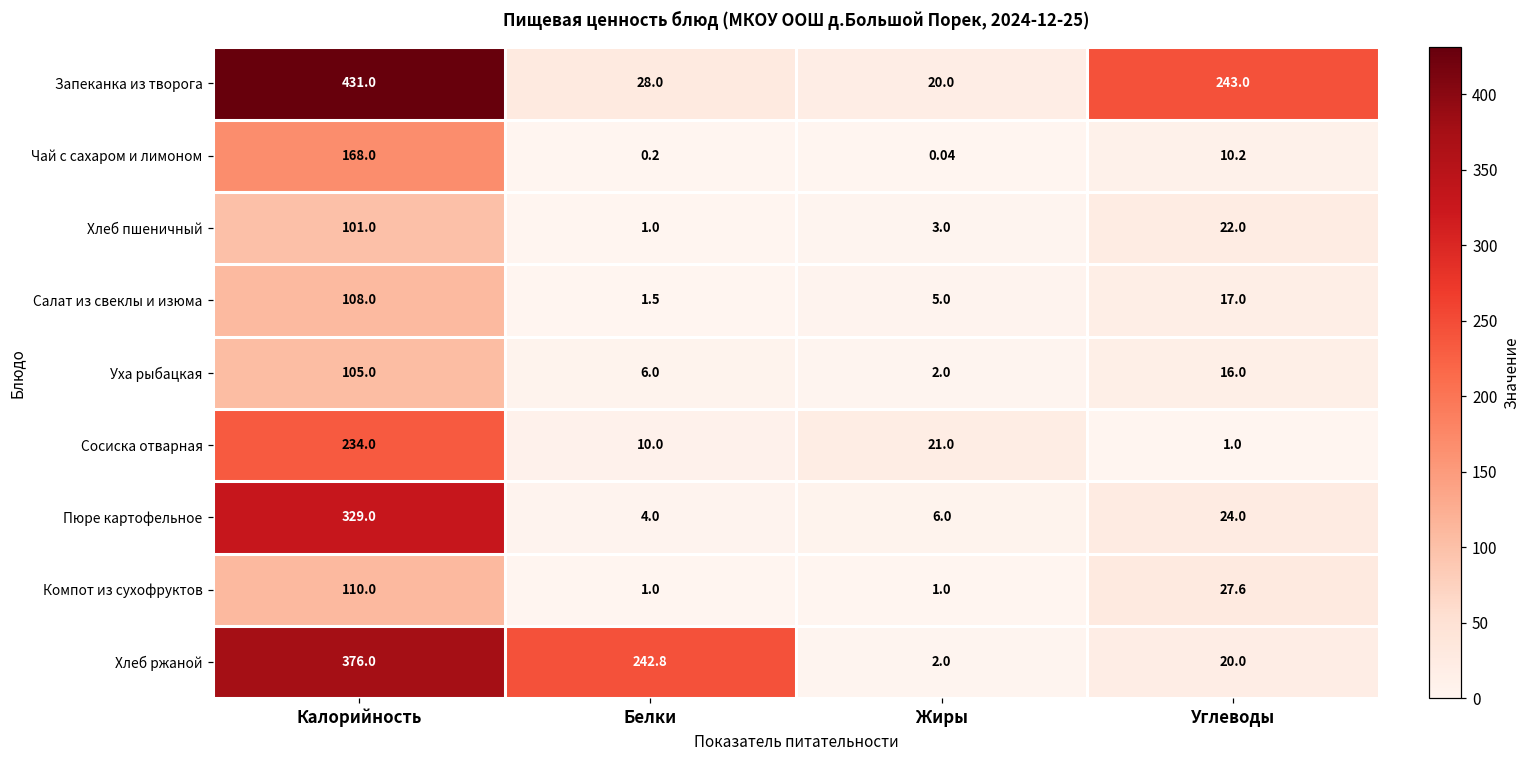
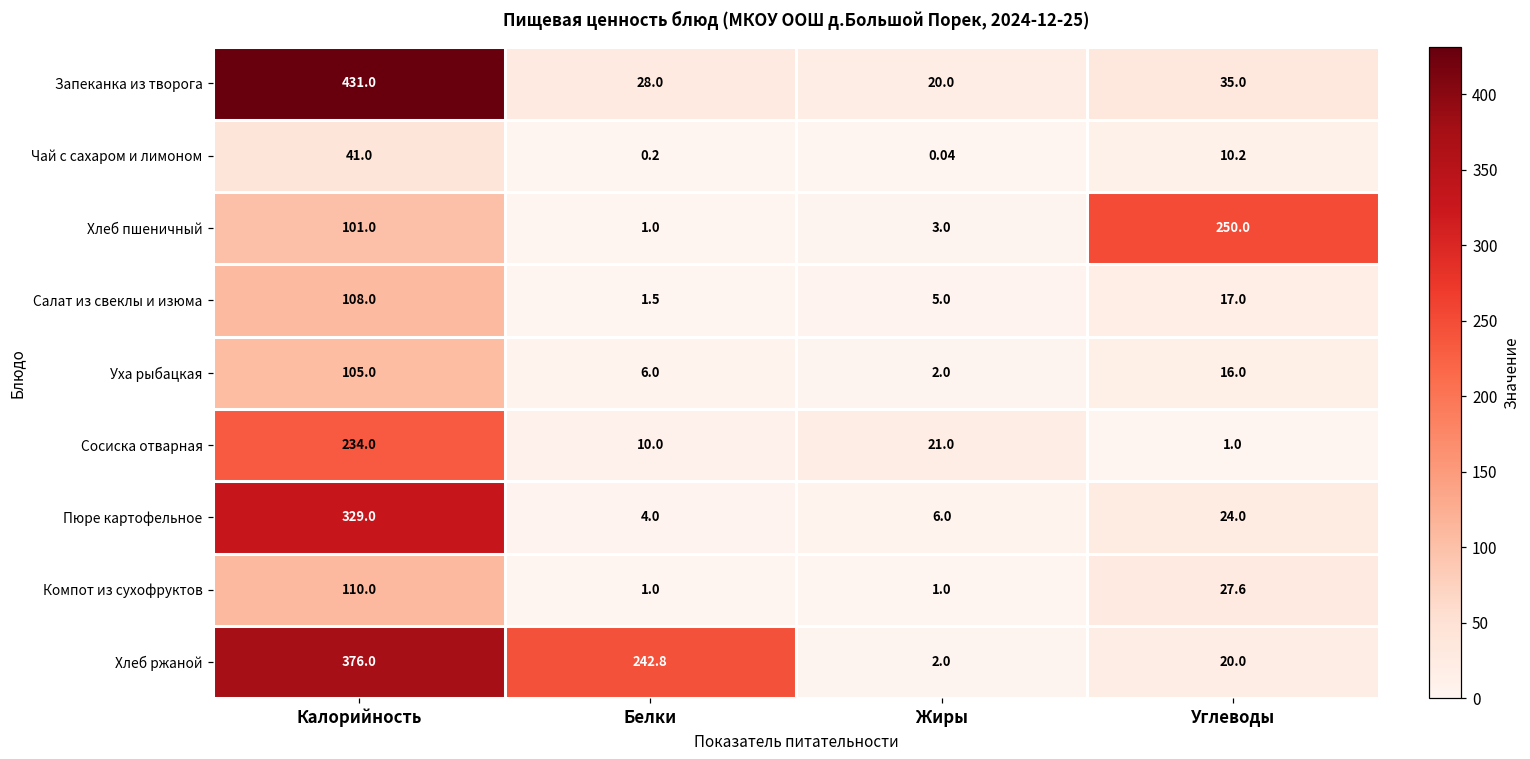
  {
    "Запеканка из творога": {
      "Калорийность": 431.0,
      "Белки": 28.0,
      "Жиры": 20.0,
-     "Углеводы": 243.0
+     "Углеводы": 35.0
    },
    "Чай с сахаром и лимоном": {
-     "Калорийность": 168.0,
+     "Калорийность": 41.0,
      "Белки": 0.2,
      "Жиры": 0.04,
      "Углеводы": 10.2
    },
    "Хлеб пшеничный": {
      "Калорийность": 101.0,
      "Белки": 1.0,
      "Жиры": 3.0,
-     "Углеводы": 22.0
+     "Углеводы": 250.0
    },
    "Салат из свеклы и изюма": {
      "Калорийность": 108.0,
      "Белки": 1.5,
      "Жиры": 5.0,
      "Углеводы": 17.0
    },
    "Уха рыбацкая": {
      "Калорийность": 105.0,
      "Белки": 6.0,
      "Жиры": 2.0,
      "Углеводы": 16.0
    },
    "Сосиска отварная": {
      "Калорийность": 234.0,
      "Белки": 10.0,
      "Жиры": 21.0,
      "Углеводы": 1.0
    },
    "Пюре картофельное": {
      "Калорийность": 329.0,
      "Белки": 4.0,
      "Жиры": 6.0,
      "Углеводы": 24.0
    },
    "Компот из сухофруктов": {
      "Калорийность": 110.0,
      "Белки": 1.0,
      "Жиры": 1.0,
      "Углеводы": 27.6
    },
    "Хлеб ржаной": {
      "Калорийность": 376.0,
      "Белки": 242.8,
      "Жиры": 2.0,
      "Углеводы": 20.0
    }
  }
